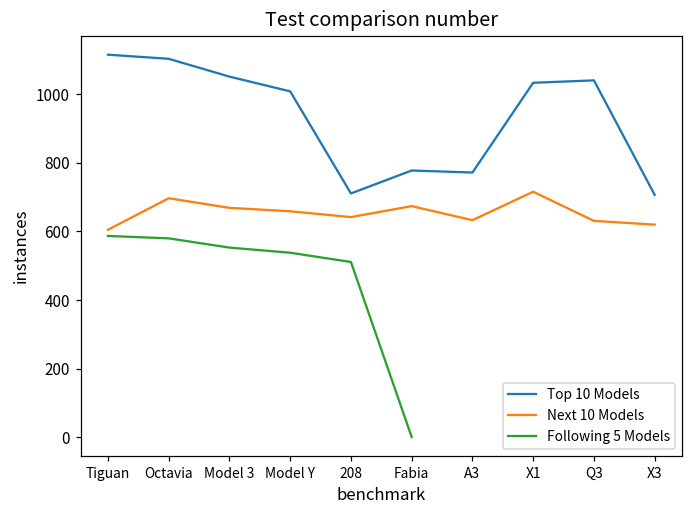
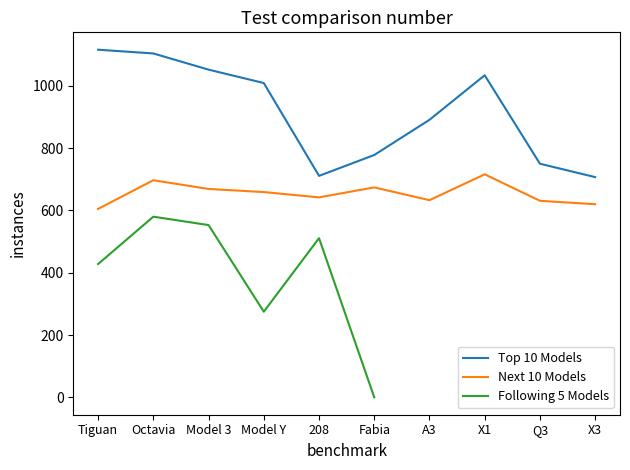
  {
    "Top 10 Models": {
      "Tiguan": 1120,
      "Octavia": 1100,
      "Model 3": 1050,
      "Model Y": 1010,
      "208": 710,
      "Fabia": 780,
-     "A3": 770,
+     "A3": 890,
      "X1": 1030,
-     "Q3": 1040,
+     "Q3": 750,
      "X3": 710
    },
    "Next 10 Models": {
      "Tiguan": 610,
      "Octavia": 700,
      "Model 3": 670,
      "Model Y": 660,
      "208": 640,
      "Fabia": 670,
      "A3": 630,
      "X1": 720,
      "Q3": 630,
      "X3": 620
    },
    "Following 5 Models": {
-     "Tiguan": 590,
+     "Tiguan": 430,
      "Octavia": 580,
      "Model 3": 550,
-     "Model Y": 540,
+     "Model Y": 280,
      "208": 510,
      "Fabia": 0
    }
  }
